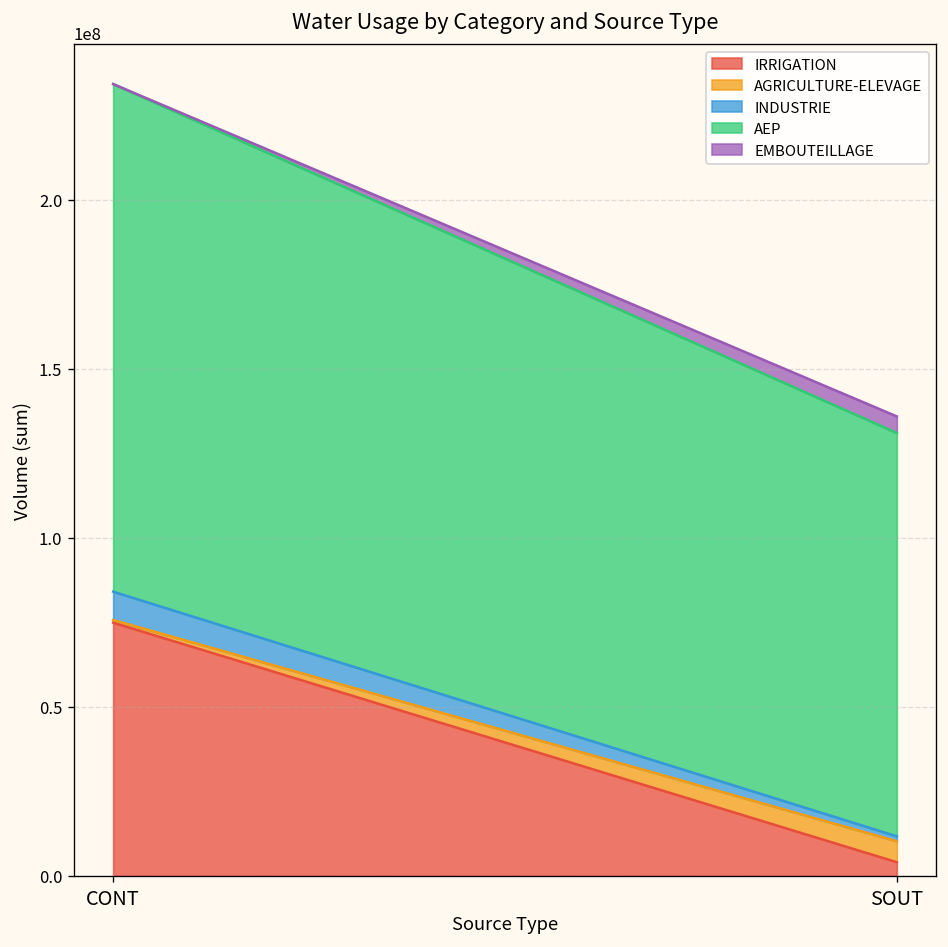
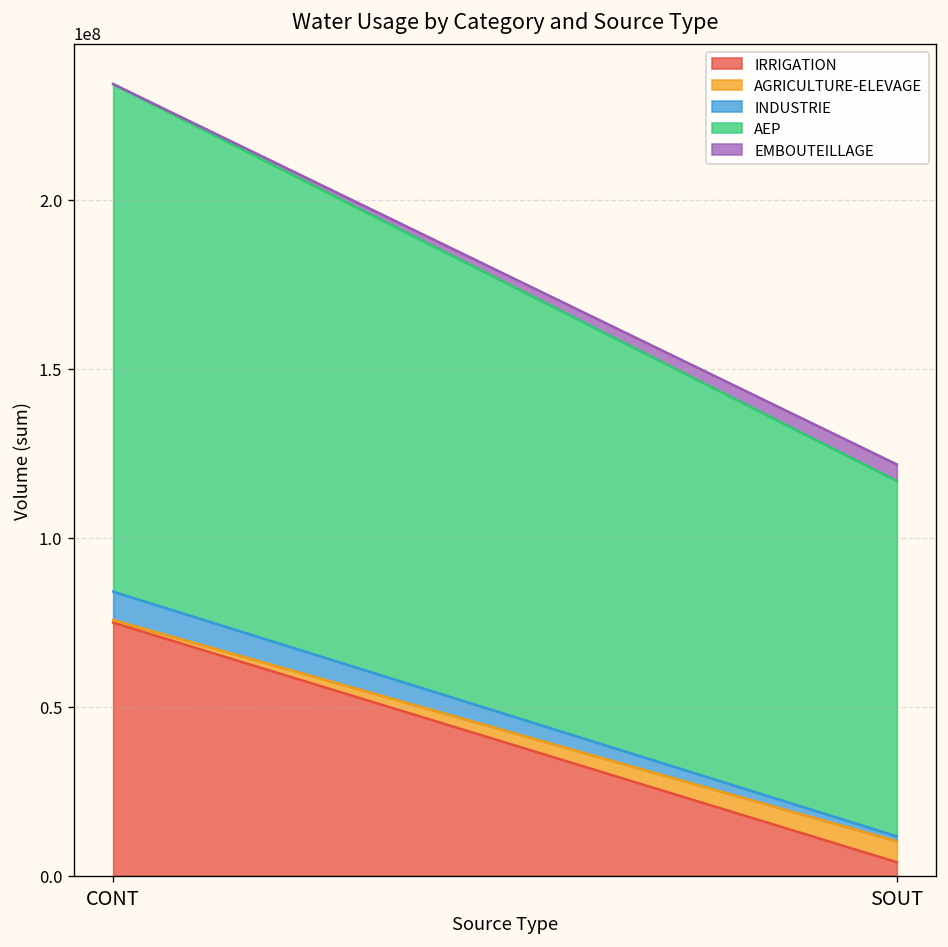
  {
    "IRRIGATION": {
      "SOUT": 4000000
    },
    "AGRICULTURE-ELEVAGE": {
      "SOUT": 6000000
    },
    "INDUSTRIE": {
      "CONT": 8000000,
      "SOUT": 1000000
    },
    "AEP": {
-     "SOUT": 119000000
+     "SOUT": 105000000
    },
    "EMBOUTEILLAGE": {
      "SOUT": 5000000
    }
  }
